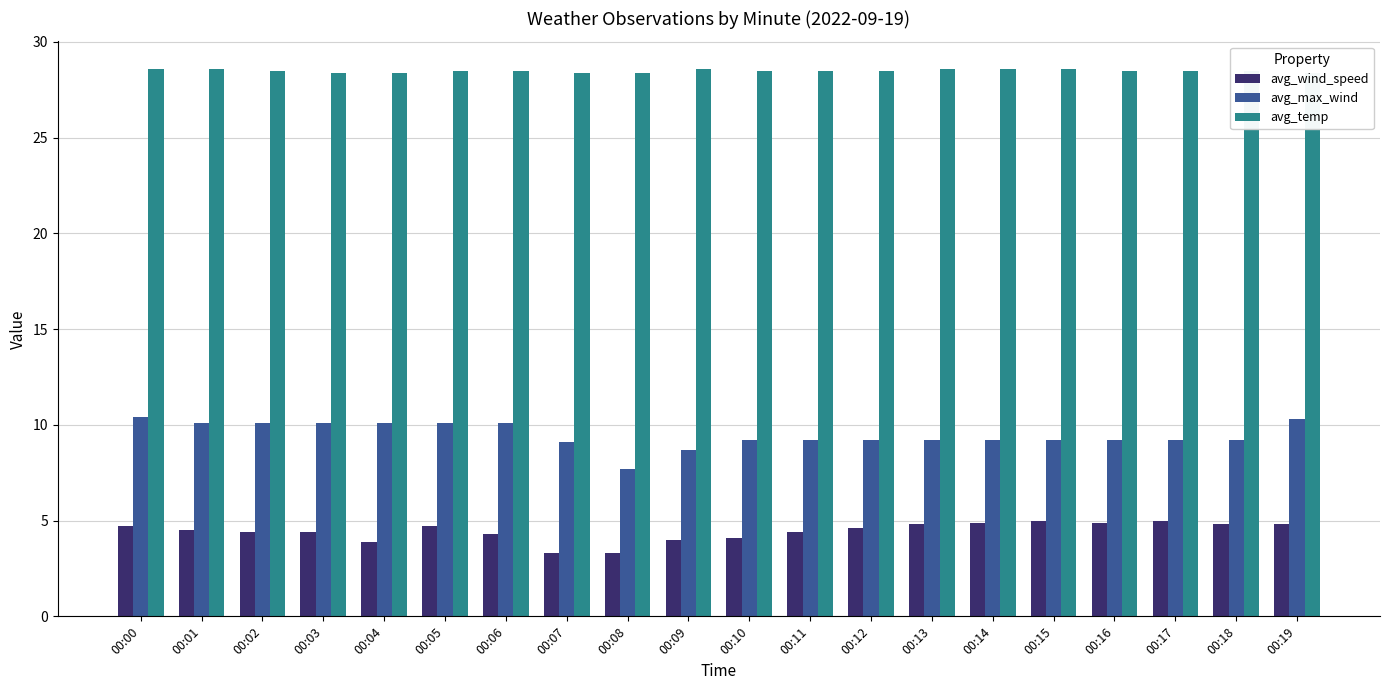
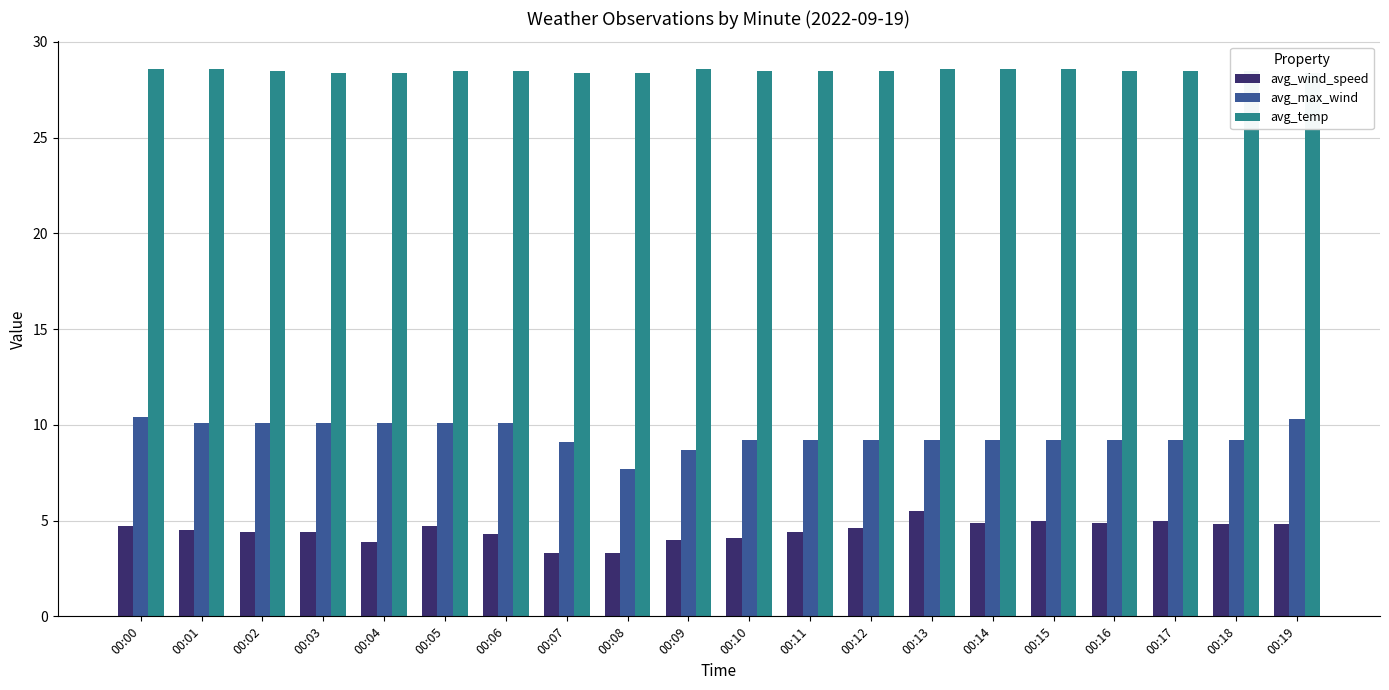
  {
    "avg_wind_speed": {
      "00:00": 4.7,
      "00:01": 4.5,
      "00:02": 4.4,
      "00:03": 4.4,
      "00:04": 3.9,
      "00:05": 4.7,
      "00:06": 4.3,
      "00:07": 3.3,
      "00:08": 3.3,
      "00:09": 4.0,
      "00:10": 4.1,
      "00:11": 4.4,
      "00:12": 4.6,
-     "00:13": 4.8,
+     "00:13": 5.5,
      "00:14": 4.9,
      "00:15": 5.0,
      "00:16": 4.9,
      "00:17": 5.0,
      "00:18": 4.8,
      "00:19": 4.8
    }
  }
